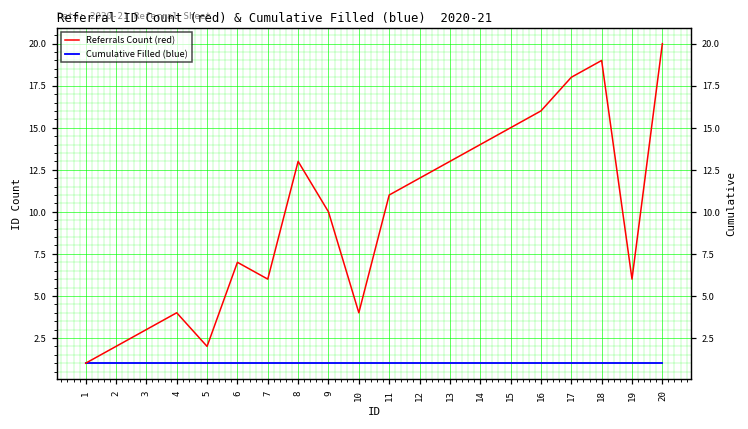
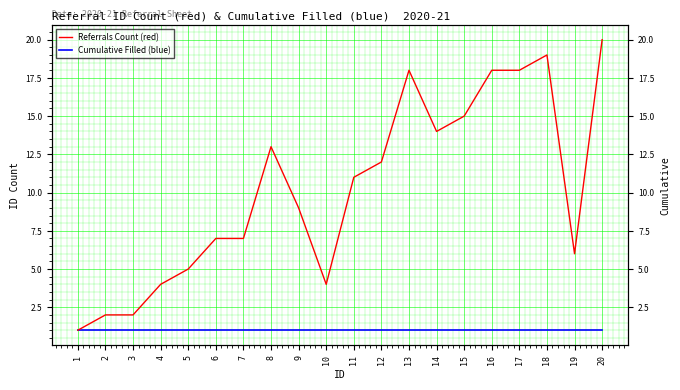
  {
    "Referrals Count (red)": {
      "2": 2,
-     "3": 3,
+     "3": 2,
      "4": 4,
-     "5": 2,
+     "5": 5,
      "6": 7,
-     "7": 6,
+     "7": 7,
      "8": 13,
-     "9": 10,
+     "9": 9,
      "10": 4,
      "11": 11,
      "12": 12,
-     "13": 13,
+     "13": 18,
      "14": 14,
      "15": 15,
-     "16": 16,
+     "16": 18,
      "17": 18,
      "18": 19,
      "19": 6,
      "20": 20
    },
    "Cumulative Filled (blue)": {
      "2": 1,
      "3": 1,
      "4": 1,
      "5": 1,
      "6": 1,
      "7": 1,
      "8": 1,
      "9": 1,
      "10": 1,
      "11": 1,
      "12": 1,
      "13": 1,
      "14": 1,
      "15": 1,
      "16": 1,
      "17": 1,
      "18": 1,
      "19": 1,
      "20": 1
    }
  }
